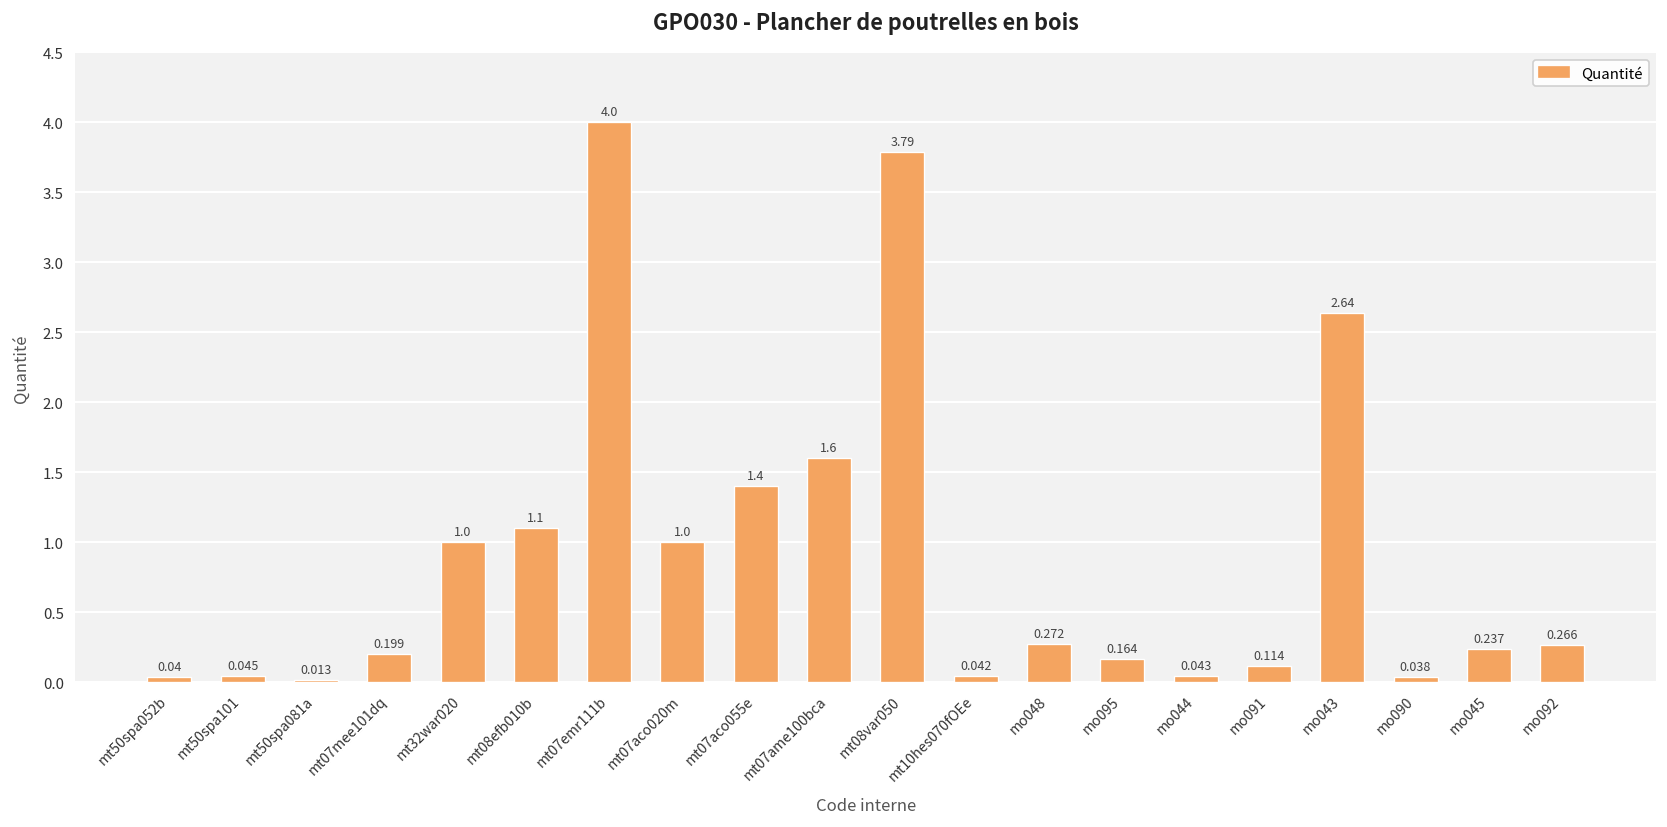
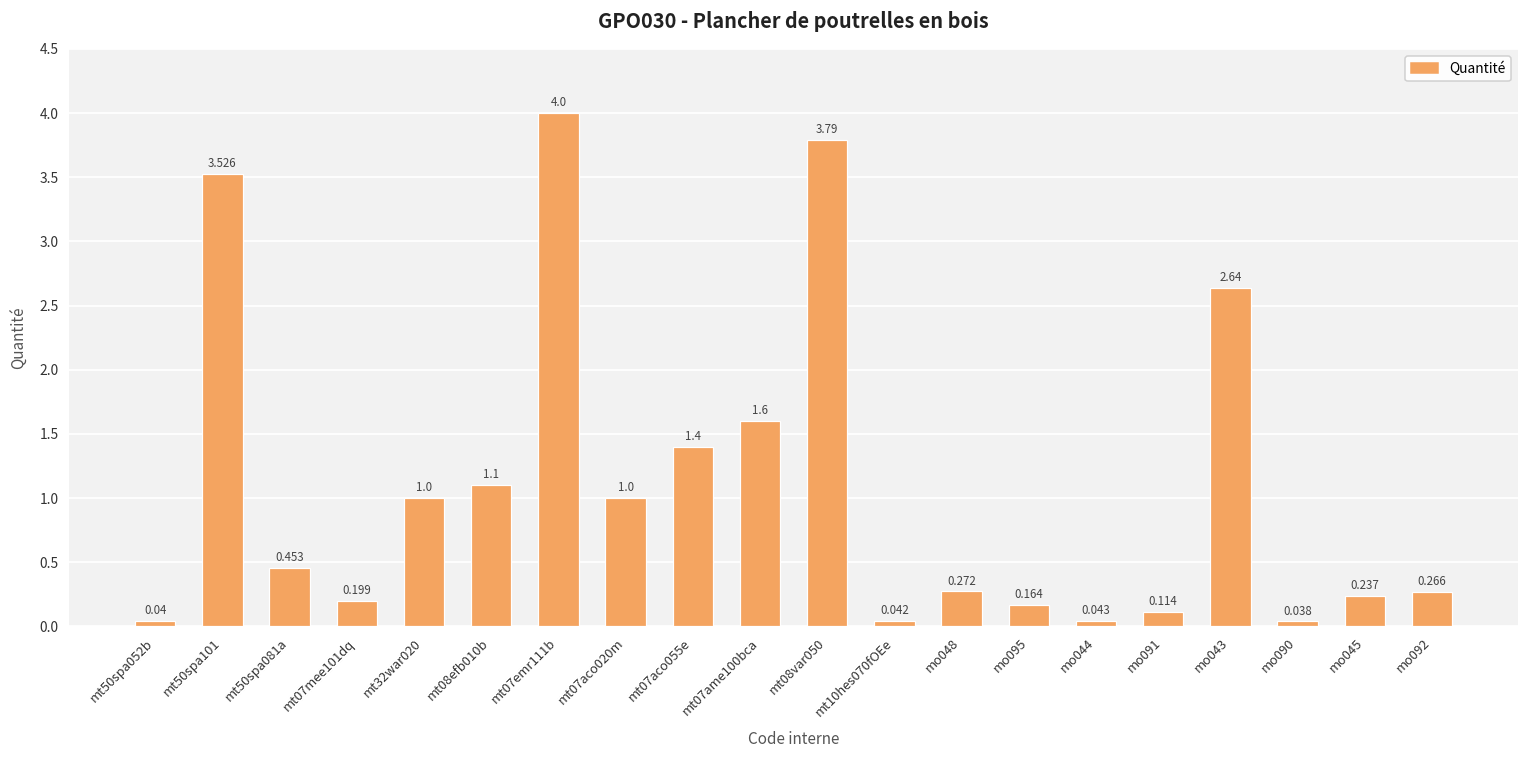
  {
    "mt50spa052b": 0.04,
-   "mt50spa101": 0.045,
-   "mt50spa081a": 0.013,
+   "mt50spa101": 3.526,
+   "mt50spa081a": 0.453,
    "mt07mee101dq": 0.199,
    "mt32war020": 1.0,
    "mt08efb010b": 1.1,
    "mt07emr111b": 4.0,
    "mt07aco020m": 1.0,
    "mt07aco055e": 1.4,
    "mt07ame100bca": 1.6,
    "mt08var050": 3.79,
    "mt10hes070fOEe": 0.042,
    "mo048": 0.272,
    "mo095": 0.164,
    "mo044": 0.043,
    "mo091": 0.114,
    "mo043": 2.64,
    "mo090": 0.038,
    "mo045": 0.237,
    "mo092": 0.266
  }
